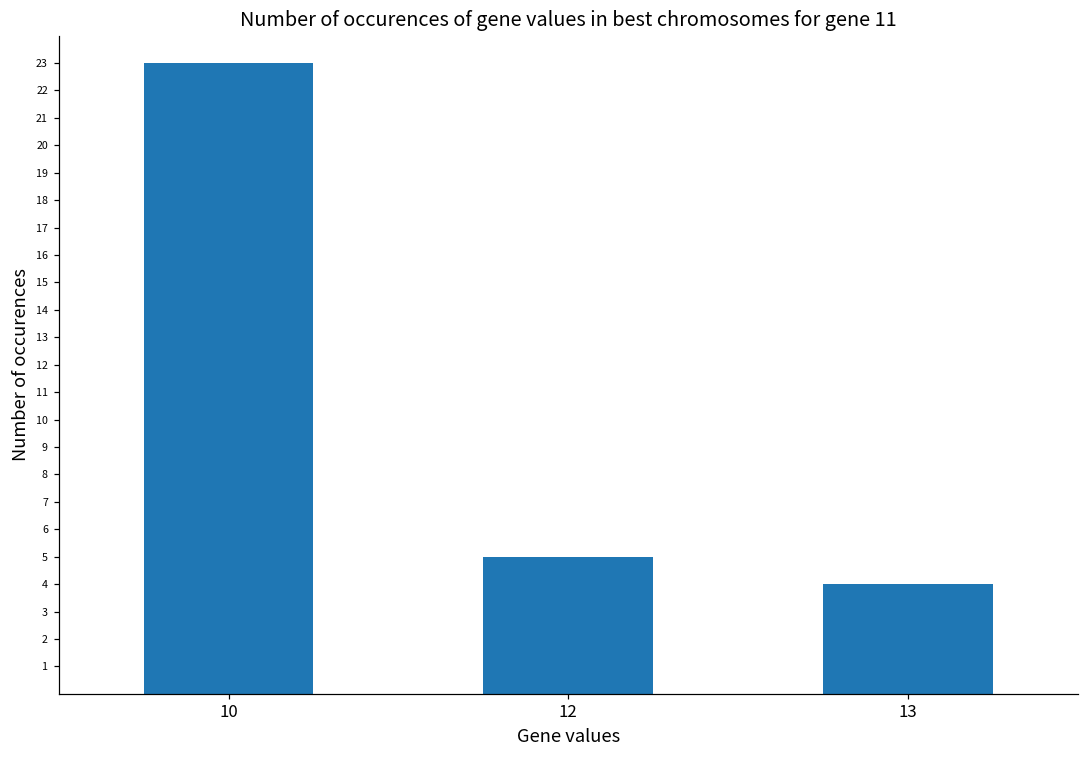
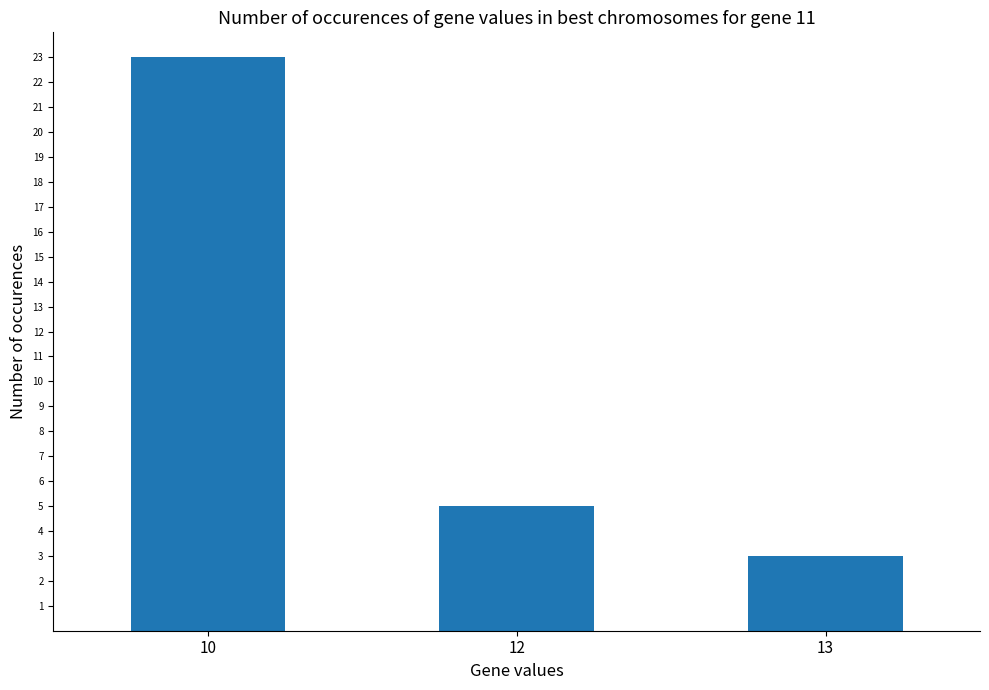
  {
    "10": 23,
    "12": 5,
-   "13": 4
+   "13": 3
  }
